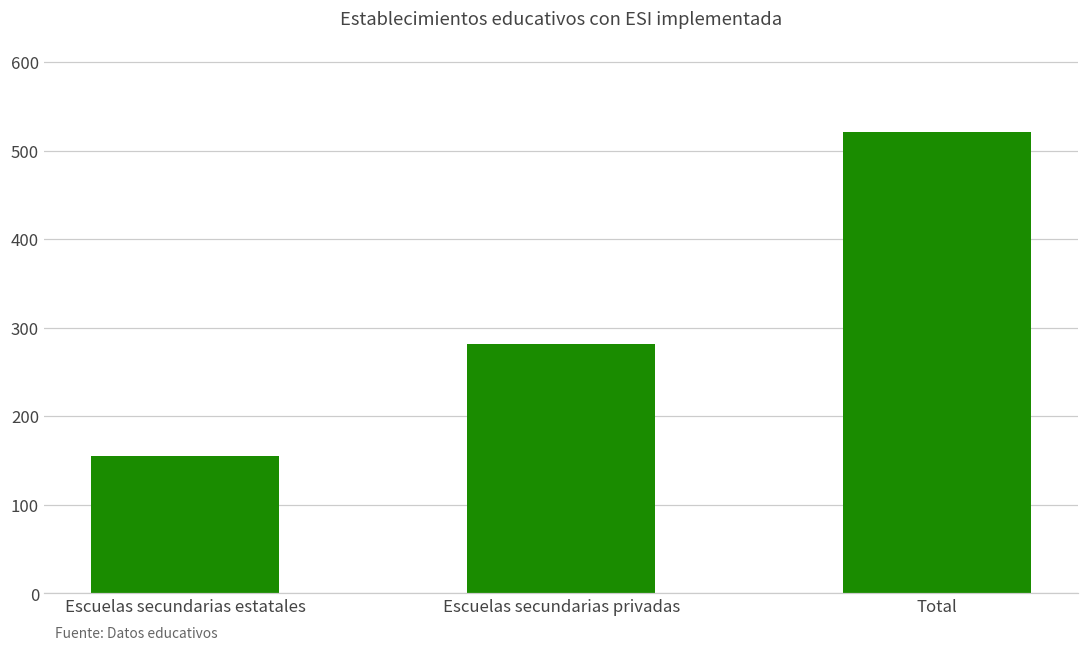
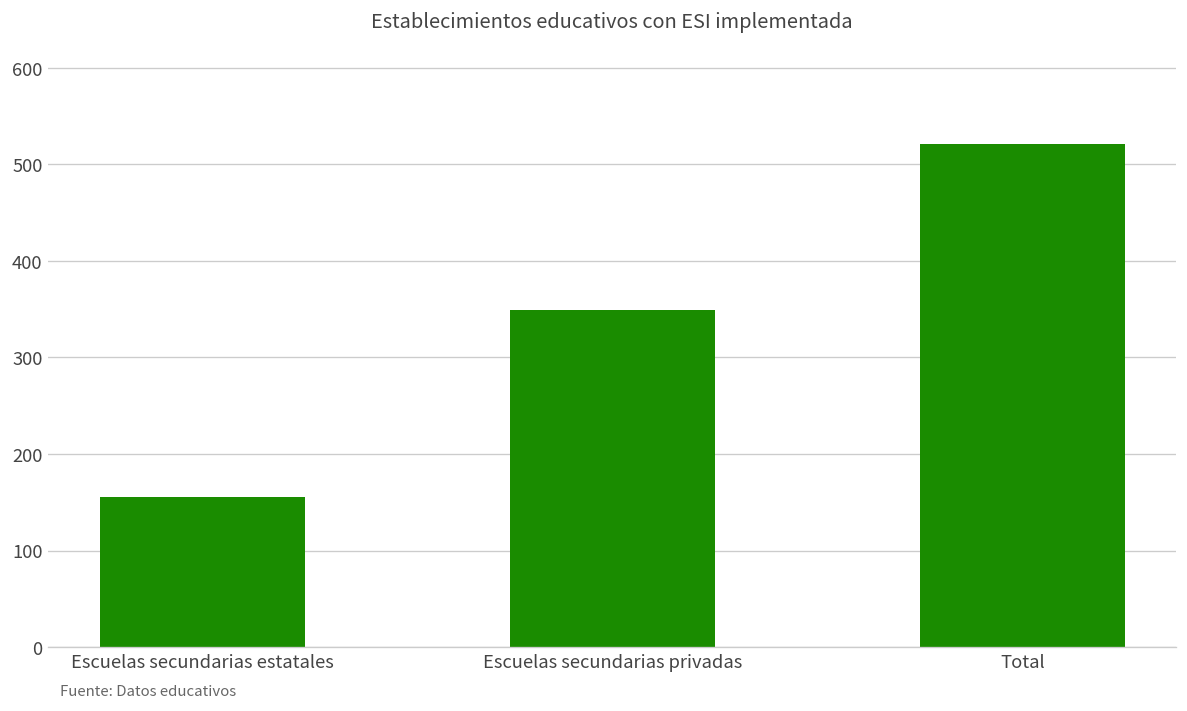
  {
    "Escuelas secundarias estatales": 160,
-   "Escuelas secundarias privadas": 280,
+   "Escuelas secundarias privadas": 350,
    "Total": 520
  }
